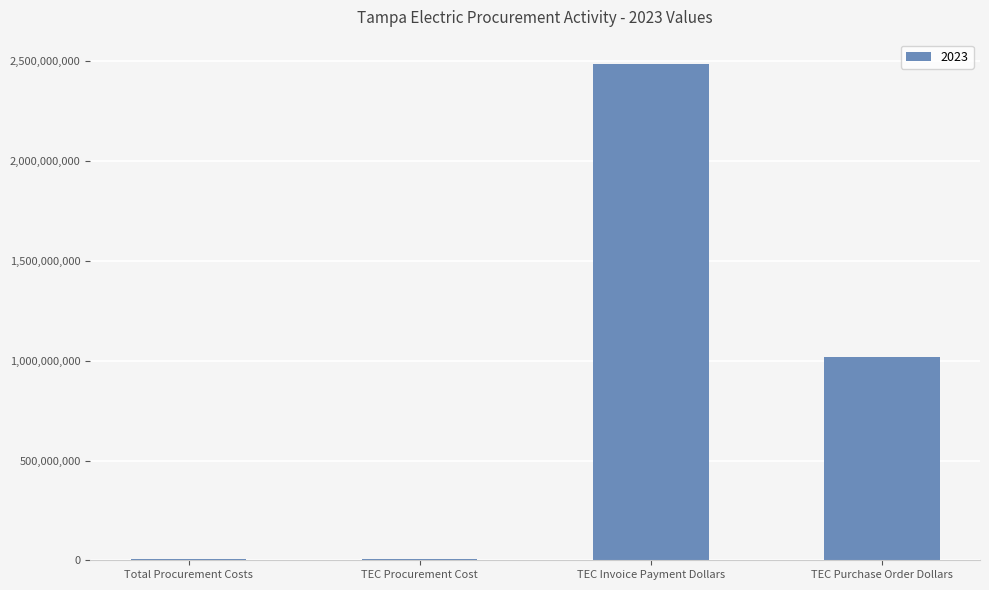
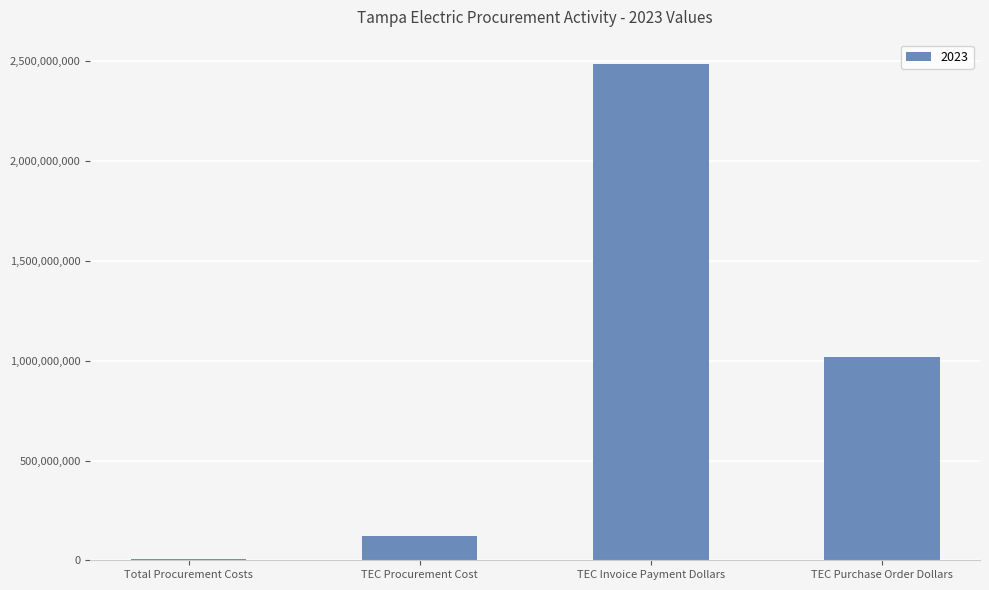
  {
-   "TEC Procurement Cost": "0",
+   "TEC Procurement Cost": "120,000,000",
    "TEC Invoice Payment Dollars": "2,480,000,000",
    "TEC Purchase Order Dollars": "1,020,000,000"
  }
